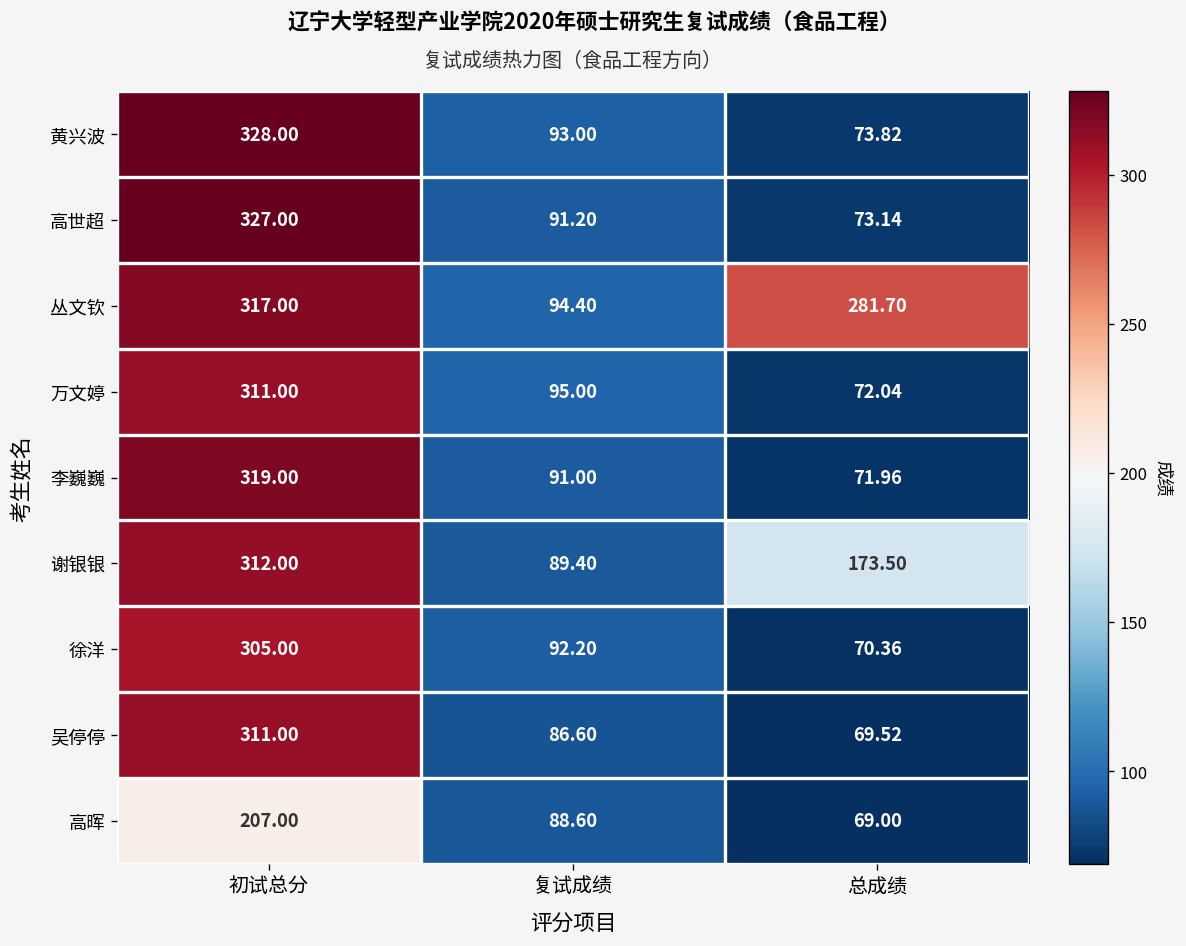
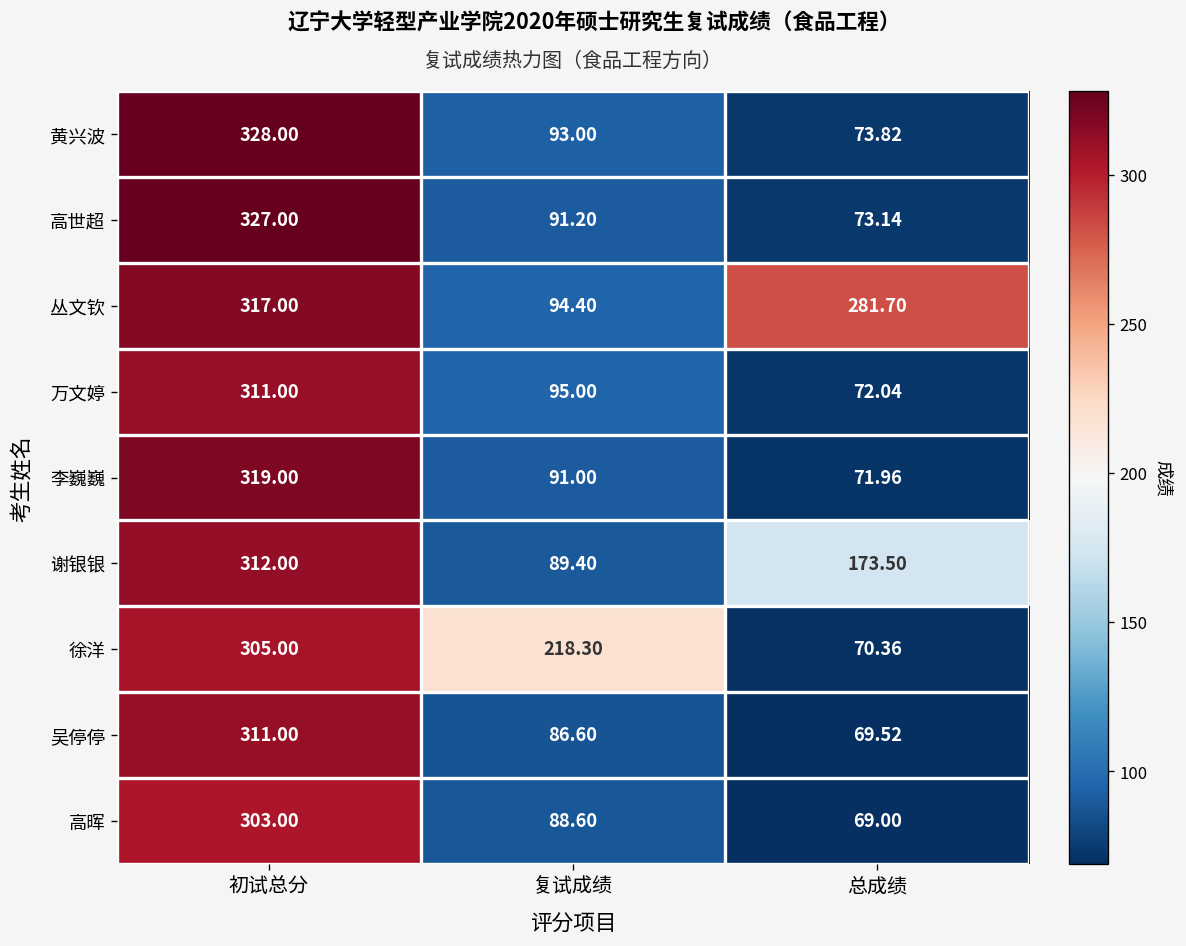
  {
    "黄兴波": {
      "初试总分": 328.00,
      "复试成绩": 93.00,
      "总成绩": 73.82
    },
    "高世超": {
      "初试总分": 327.00,
      "复试成绩": 91.20,
      "总成绩": 73.14
    },
    "丛文钦": {
      "初试总分": 317.00,
      "复试成绩": 94.40,
      "总成绩": 281.70
    },
    "万文婷": {
      "初试总分": 311.00,
      "复试成绩": 95.00,
      "总成绩": 72.04
    },
    "李巍巍": {
      "初试总分": 319.00,
      "复试成绩": 91.00,
      "总成绩": 71.96
    },
    "谢银银": {
      "初试总分": 312.00,
      "复试成绩": 89.40,
      "总成绩": 173.50
    },
    "徐洋": {
      "初试总分": 305.00,
-     "复试成绩": 92.20,
+     "复试成绩": 218.30,
      "总成绩": 70.36
    },
    "吴停停": {
      "初试总分": 311.00,
      "复试成绩": 86.60,
      "总成绩": 69.52
    },
    "高晖": {
-     "初试总分": 207.00,
+     "初试总分": 303.00,
      "复试成绩": 88.60,
      "总成绩": 69.00
    }
  }
